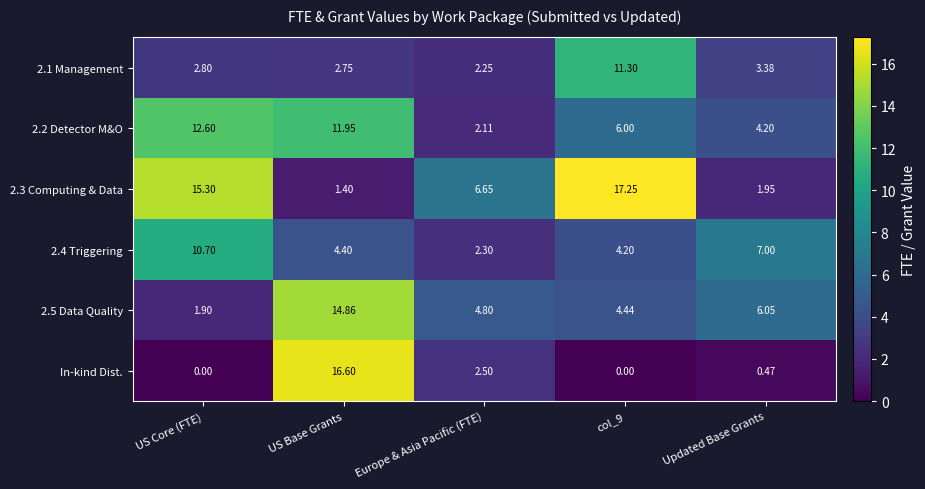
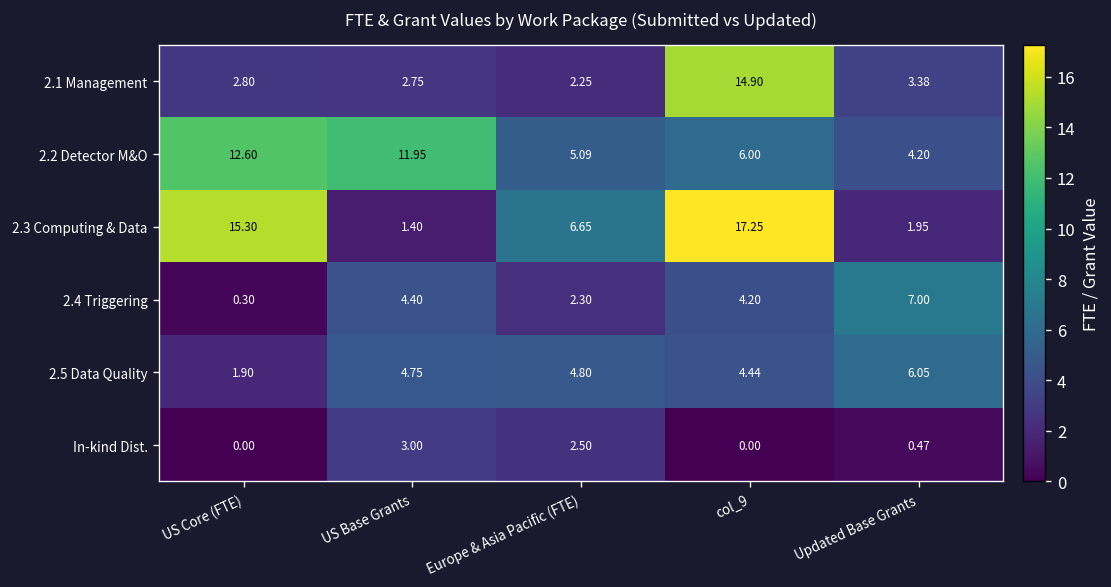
  {
    "2.1 Management": {
      "US Core (FTE)": 2.80,
      "US Base Grants": 2.75,
      "Europe & Asia Pacific (FTE)": 2.25,
-     "col_9": 11.30,
+     "col_9": 14.90,
      "Updated Base Grants": 3.38
    },
    "2.2 Detector M&O": {
      "US Core (FTE)": 12.60,
      "US Base Grants": 11.95,
-     "Europe & Asia Pacific (FTE)": 2.11,
+     "Europe & Asia Pacific (FTE)": 5.09,
      "col_9": 6.00,
      "Updated Base Grants": 4.20
    },
    "2.3 Computing & Data": {
      "US Core (FTE)": 15.30,
      "US Base Grants": 1.40,
      "Europe & Asia Pacific (FTE)": 6.65,
      "col_9": 17.25,
      "Updated Base Grants": 1.95
    },
    "2.4 Triggering": {
-     "US Core (FTE)": 10.70,
+     "US Core (FTE)": 0.30,
      "US Base Grants": 4.40,
      "Europe & Asia Pacific (FTE)": 2.30,
      "col_9": 4.20,
      "Updated Base Grants": 7.00
    },
    "2.5 Data Quality": {
      "US Core (FTE)": 1.90,
-     "US Base Grants": 14.86,
+     "US Base Grants": 4.75,
      "Europe & Asia Pacific (FTE)": 4.80,
      "col_9": 4.44,
      "Updated Base Grants": 6.05
    },
    "In-kind Dist.": {
      "US Core (FTE)": 0.00,
-     "US Base Grants": 16.60,
+     "US Base Grants": 3.00,
      "Europe & Asia Pacific (FTE)": 2.50,
      "col_9": 0.00,
      "Updated Base Grants": 0.47
    }
  }
